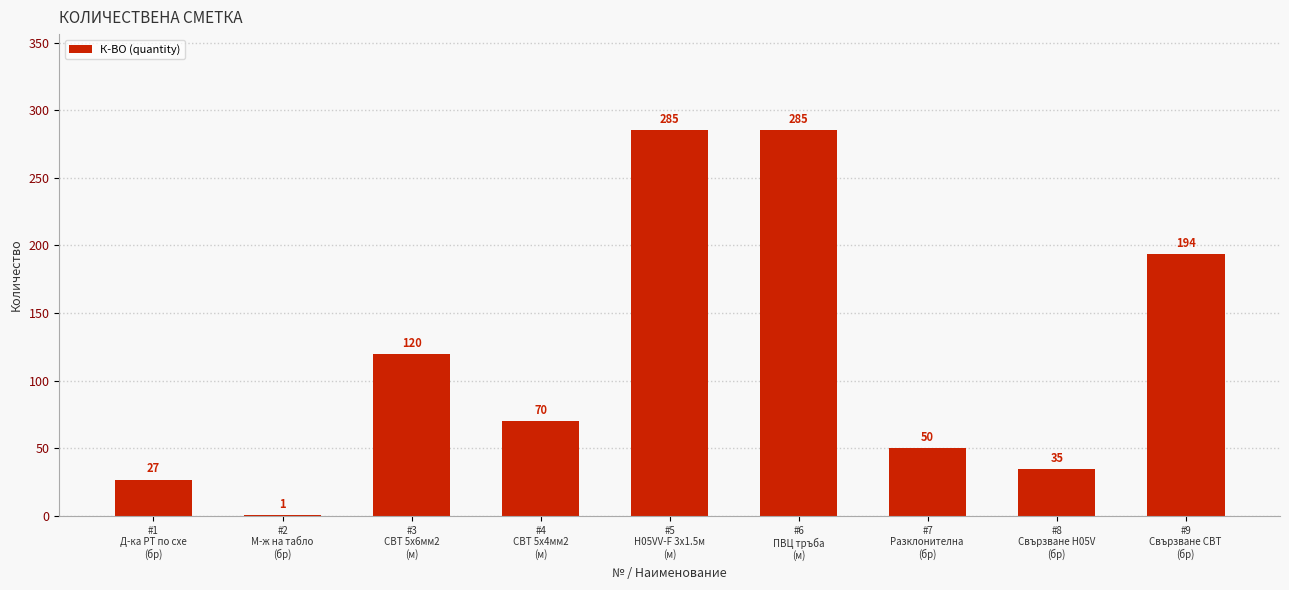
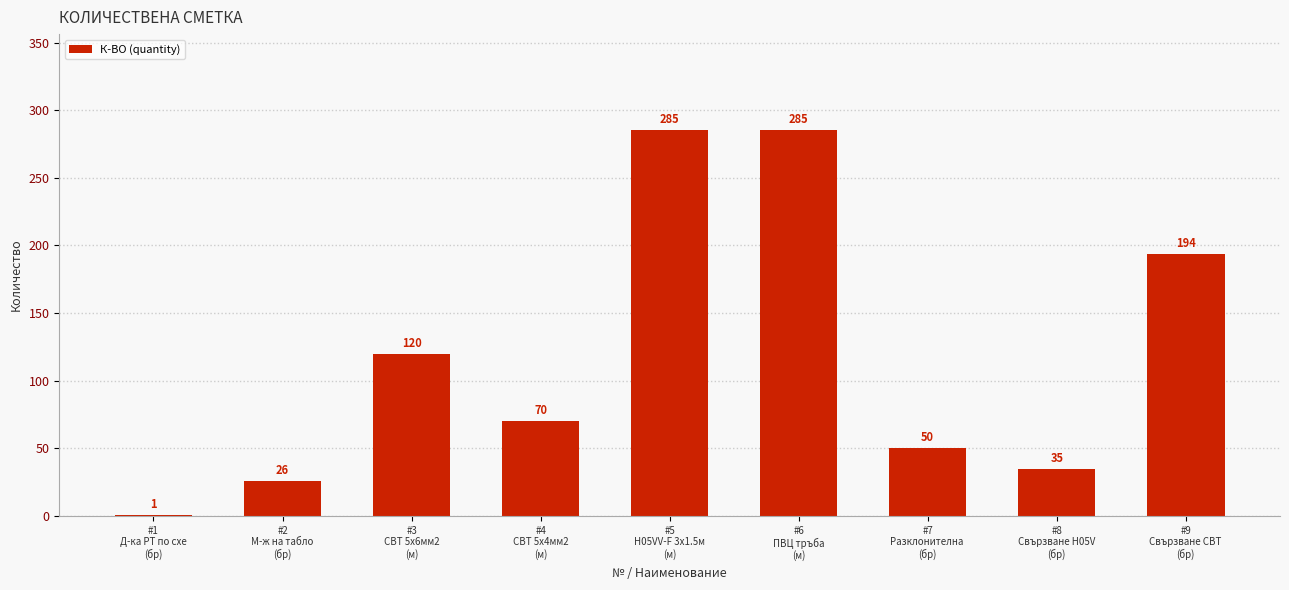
  {
-   "#1 Д-ка РТ по схе (бр)": 27,
-   "#2 М-ж на табло (бр)": 1,
+   "#1 Д-ка РТ по схе (бр)": 1,
+   "#2 М-ж на табло (бр)": 26,
    "#3 СВТ 5х6мм2 (м)": 120,
    "#4 СВТ 5х4мм2 (м)": 70,
    "#5 H05VV-F 3х1.5м (м)": 285,
    "#6 ПВЦ тръба (м)": 285,
    "#7 Разклонителна (бр)": 50,
    "#8 Свързване H05V (бр)": 35,
    "#9 Свързване СВТ (бр)": 194
  }
